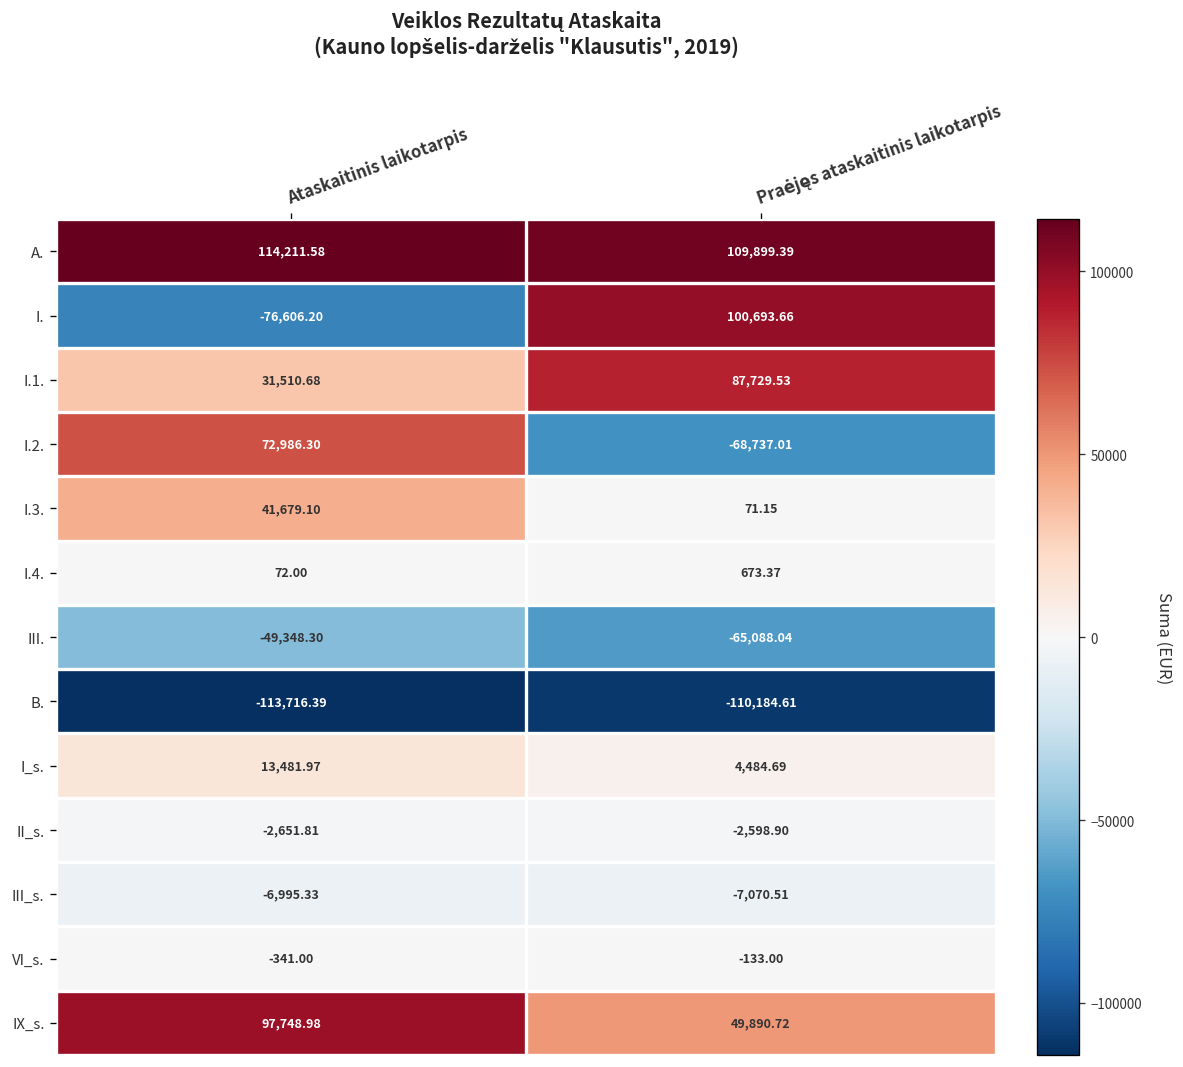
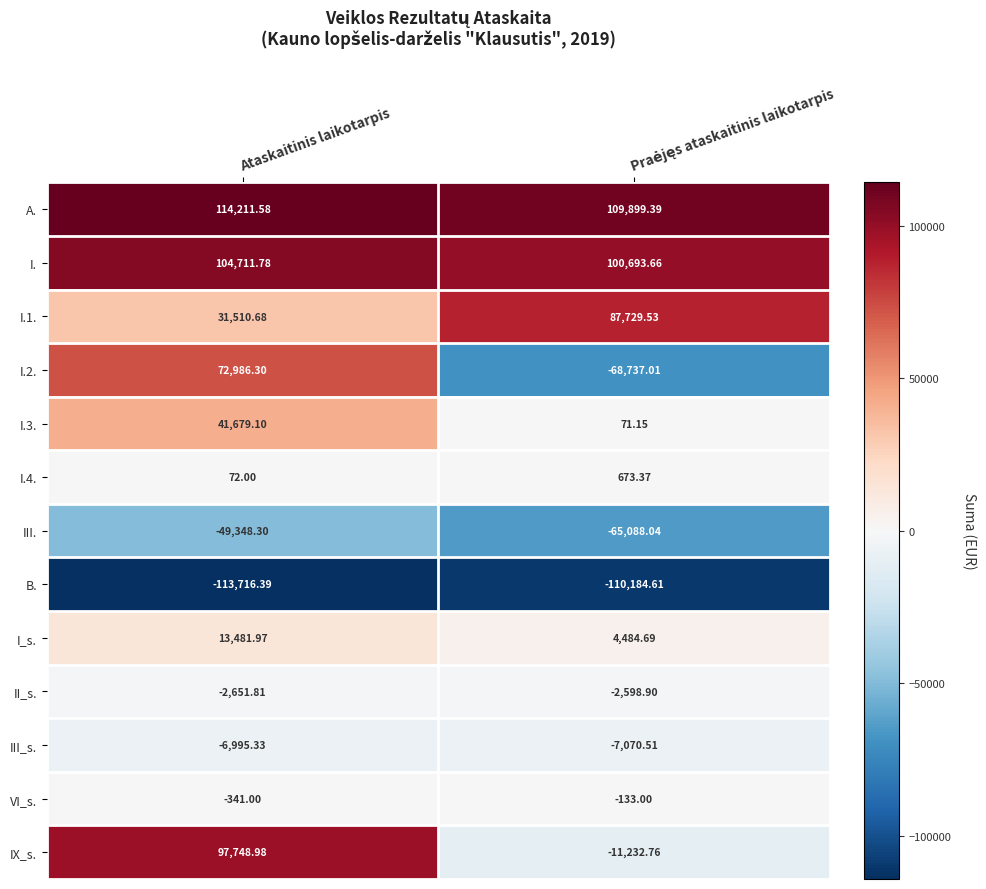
  {
    "A.": {
      "Ataskaitinis laikotarpis": "114,211.58",
      "Praėjęs ataskaitinis laikotarpis": "109,899.39"
    },
    "I.": {
-     "Ataskaitinis laikotarpis": "-76,606.20",
+     "Ataskaitinis laikotarpis": "104,711.78",
      "Praėjęs ataskaitinis laikotarpis": "100,693.66"
    },
    "I.1.": {
      "Ataskaitinis laikotarpis": "31,510.68",
      "Praėjęs ataskaitinis laikotarpis": "87,729.53"
    },
    "I.2.": {
      "Ataskaitinis laikotarpis": "72,986.30",
      "Praėjęs ataskaitinis laikotarpis": "-68,737.01"
    },
    "I.3.": {
      "Ataskaitinis laikotarpis": "41,679.10",
      "Praėjęs ataskaitinis laikotarpis": "71.15"
    },
    "I.4.": {
      "Ataskaitinis laikotarpis": "72.00",
      "Praėjęs ataskaitinis laikotarpis": "673.37"
    },
    "III.": {
      "Ataskaitinis laikotarpis": "-49,348.30",
      "Praėjęs ataskaitinis laikotarpis": "-65,088.04"
    },
    "B.": {
      "Ataskaitinis laikotarpis": "-113,716.39",
      "Praėjęs ataskaitinis laikotarpis": "-110,184.61"
    },
    "I_s.": {
      "Ataskaitinis laikotarpis": "13,481.97",
      "Praėjęs ataskaitinis laikotarpis": "4,484.69"
    },
    "II_s.": {
      "Ataskaitinis laikotarpis": "-2,651.81",
      "Praėjęs ataskaitinis laikotarpis": "-2,598.90"
    },
    "III_s.": {
      "Ataskaitinis laikotarpis": "-6,995.33",
      "Praėjęs ataskaitinis laikotarpis": "-7,070.51"
    },
    "VI_s.": {
      "Ataskaitinis laikotarpis": "-341.00",
      "Praėjęs ataskaitinis laikotarpis": "-133.00"
    },
    "IX_s.": {
      "Ataskaitinis laikotarpis": "97,748.98",
-     "Praėjęs ataskaitinis laikotarpis": "49,890.72"
+     "Praėjęs ataskaitinis laikotarpis": "-11,232.76"
    }
  }
